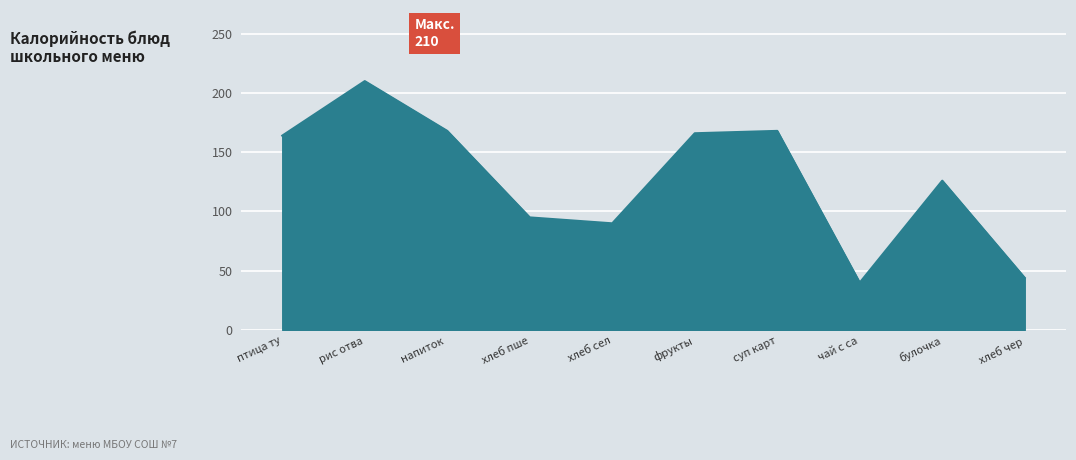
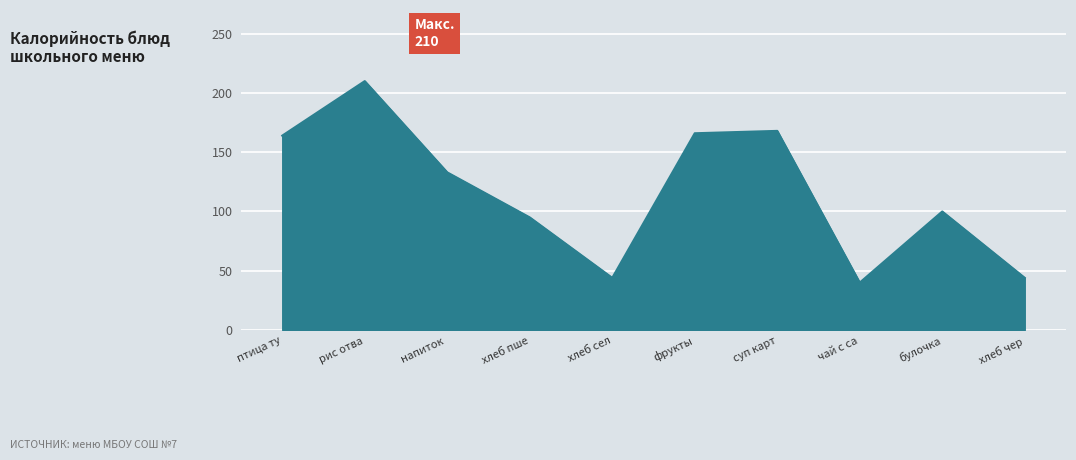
  {
    "птица ту": 164,
    "рис отва": 210,
-   "напиток": 168,
+   "напиток": 133,
    "хлеб пше": 95,
-   "хлеб сел": 90,
+   "хлеб сел": 44,
    "фрукты": 166,
    "суп карт": 168,
    "чай с са": 40,
-   "булочка": 126,
+   "булочка": 100,
    "хлеб чер": 44
  }
